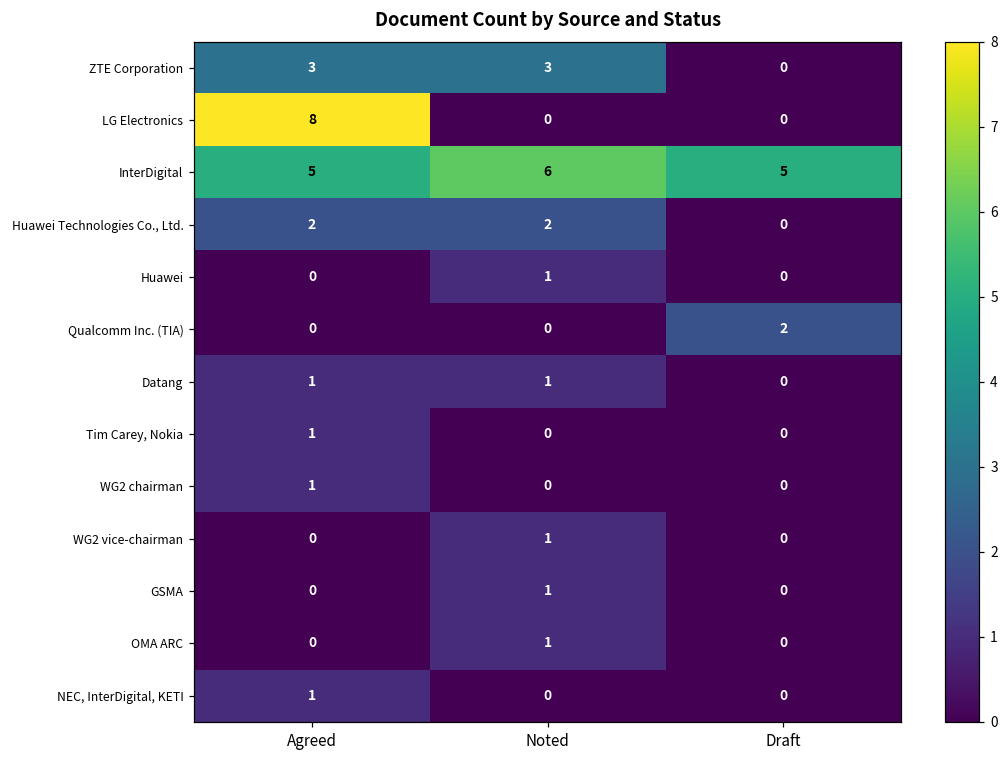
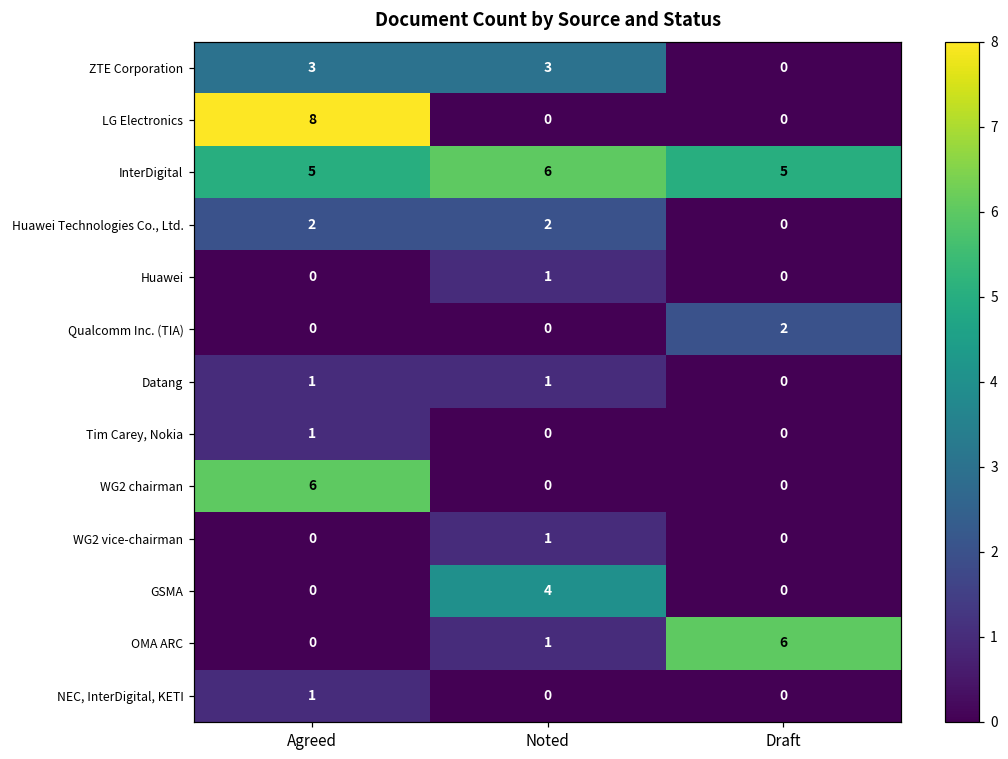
  {
    "ZTE Corporation": {
      "Agreed": 3,
      "Noted": 3,
      "Draft": 0
    },
    "LG Electronics": {
      "Agreed": 8,
      "Noted": 0,
      "Draft": 0
    },
    "InterDigital": {
      "Agreed": 5,
      "Noted": 6,
      "Draft": 5
    },
    "Huawei Technologies Co., Ltd.": {
      "Agreed": 2,
      "Noted": 2,
      "Draft": 0
    },
    "Huawei": {
      "Agreed": 0,
      "Noted": 1,
      "Draft": 0
    },
    "Qualcomm Inc. (TIA)": {
      "Agreed": 0,
      "Noted": 0,
      "Draft": 2
    },
    "Datang": {
      "Agreed": 1,
      "Noted": 1,
      "Draft": 0
    },
    "Tim Carey, Nokia": {
      "Agreed": 1,
      "Noted": 0,
      "Draft": 0
    },
    "WG2 chairman": {
-     "Agreed": 1,
+     "Agreed": 6,
      "Noted": 0,
      "Draft": 0
    },
    "WG2 vice-chairman": {
      "Agreed": 0,
      "Noted": 1,
      "Draft": 0
    },
    "GSMA": {
      "Agreed": 0,
-     "Noted": 1,
+     "Noted": 4,
      "Draft": 0
    },
    "OMA ARC": {
      "Agreed": 0,
      "Noted": 1,
-     "Draft": 0
+     "Draft": 6
    },
    "NEC, InterDigital, KETI": {
      "Agreed": 1,
      "Noted": 0,
      "Draft": 0
    }
  }
